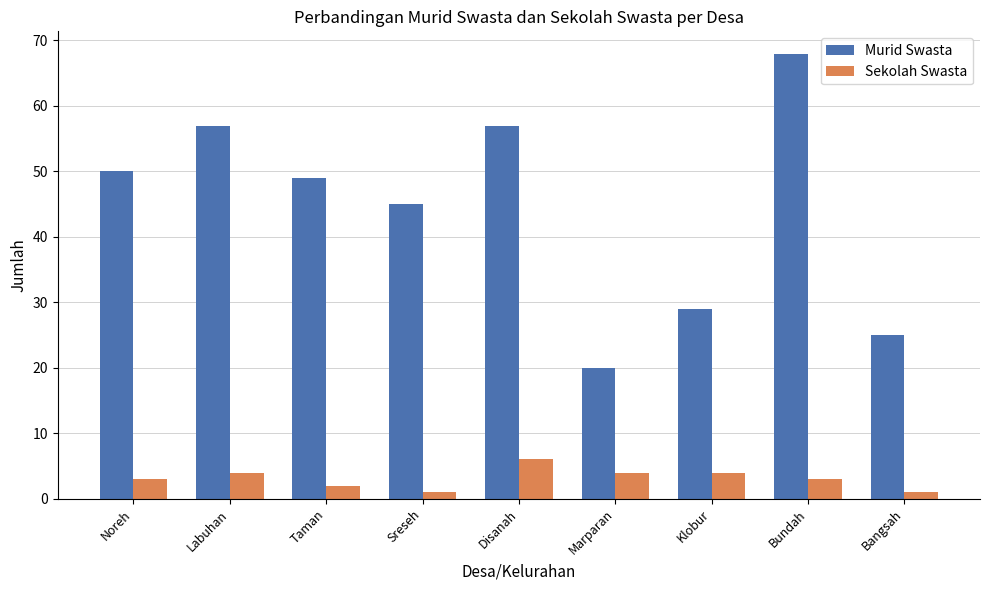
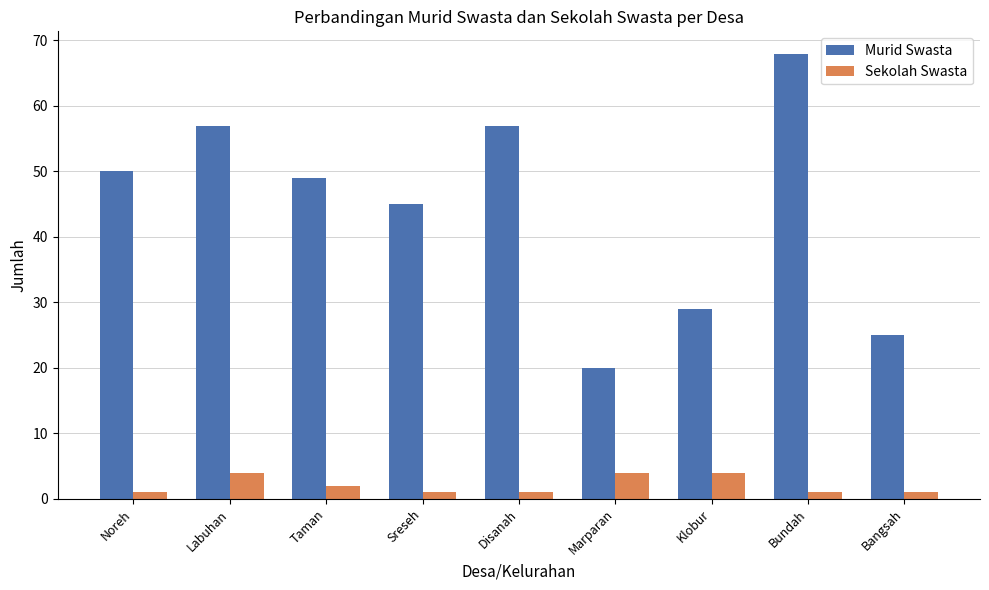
  {
    "Murid Swasta": {
      "Noreh": 50,
      "Labuhan": 57,
      "Taman": 49,
      "Sreseh": 45,
      "Disanah": 57,
      "Marparan": 20,
      "Klobur": 29,
      "Bundah": 68,
      "Bangsah": 25
    },
    "Sekolah Swasta": {
-     "Noreh": 3,
+     "Noreh": 1,
      "Labuhan": 4,
      "Taman": 2,
      "Sreseh": 1,
-     "Disanah": 6,
+     "Disanah": 1,
      "Marparan": 4,
      "Klobur": 4,
-     "Bundah": 3,
+     "Bundah": 1,
      "Bangsah": 1
    }
  }
